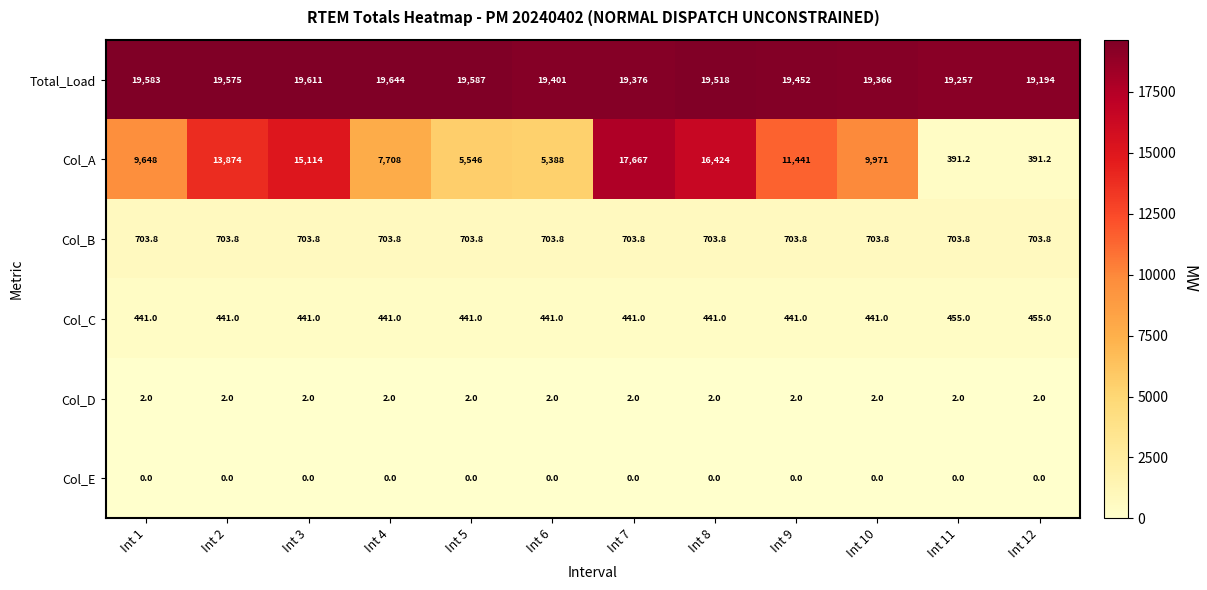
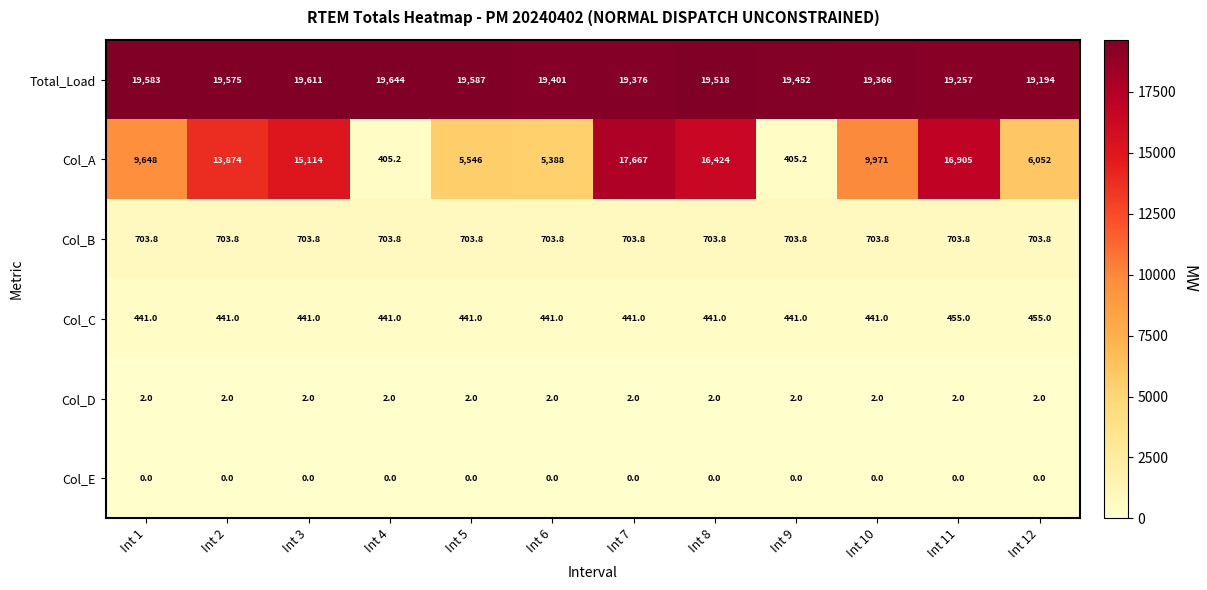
  {
    "Total_Load": {
      "Int 1": "19,583",
      "Int 2": "19,575",
      "Int 3": "19,611",
      "Int 4": "19,644",
      "Int 5": "19,587",
      "Int 6": "19,401",
      "Int 7": "19,376",
      "Int 8": "19,518",
      "Int 9": "19,452",
      "Int 10": "19,366",
      "Int 11": "19,257",
      "Int 12": "19,194"
    },
    "Col_A": {
      "Int 1": "9,648",
      "Int 2": "13,874",
      "Int 3": "15,114",
-     "Int 4": "7,708",
+     "Int 4": "405.2",
      "Int 5": "5,546",
      "Int 6": "5,388",
      "Int 7": "17,667",
      "Int 8": "16,424",
-     "Int 9": "11,441",
+     "Int 9": "405.2",
      "Int 10": "9,971",
-     "Int 11": "391.2",
-     "Int 12": "391.2"
+     "Int 11": "16,905",
+     "Int 12": "6,052"
    },
    "Col_B": {
      "Int 1": "703.8",
      "Int 2": "703.8",
      "Int 3": "703.8",
      "Int 4": "703.8",
      "Int 5": "703.8",
      "Int 6": "703.8",
      "Int 7": "703.8",
      "Int 8": "703.8",
      "Int 9": "703.8",
      "Int 10": "703.8",
      "Int 11": "703.8",
      "Int 12": "703.8"
    },
    "Col_C": {
      "Int 1": "441.0",
      "Int 2": "441.0",
      "Int 3": "441.0",
      "Int 4": "441.0",
      "Int 5": "441.0",
      "Int 6": "441.0",
      "Int 7": "441.0",
      "Int 8": "441.0",
      "Int 9": "441.0",
      "Int 10": "441.0",
      "Int 11": "455.0",
      "Int 12": "455.0"
    },
    "Col_D": {
      "Int 1": "2.0",
      "Int 2": "2.0",
      "Int 3": "2.0",
      "Int 4": "2.0",
      "Int 5": "2.0",
      "Int 6": "2.0",
      "Int 7": "2.0",
      "Int 8": "2.0",
      "Int 9": "2.0",
      "Int 10": "2.0",
      "Int 11": "2.0",
      "Int 12": "2.0"
    },
    "Col_E": {
      "Int 1": "0.0",
      "Int 2": "0.0",
      "Int 3": "0.0",
      "Int 4": "0.0",
      "Int 5": "0.0",
      "Int 6": "0.0",
      "Int 7": "0.0",
      "Int 8": "0.0",
      "Int 9": "0.0",
      "Int 10": "0.0",
      "Int 11": "0.0",
      "Int 12": "0.0"
    }
  }
